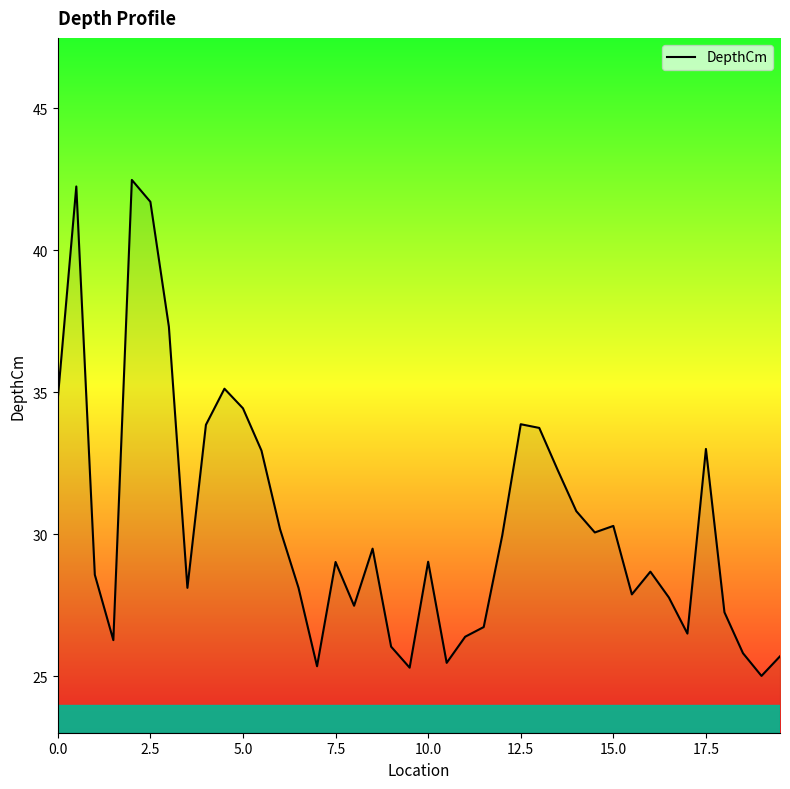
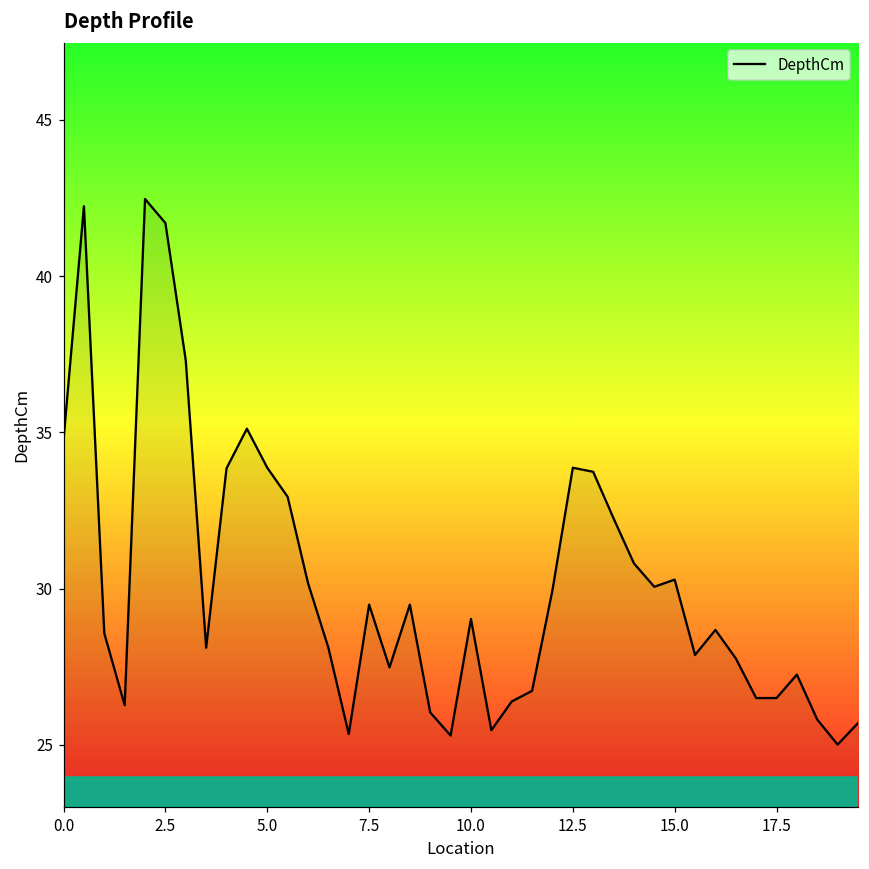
  {
    "0.0": 34.8,
    "2.5": 41.7,
-   "5.0": 34.4,
-   "7.5": 29.0,
+   "5.0": 33.9,
+   "7.5": 29.5,
    "10.0": 29.0,
    "12.5": 33.9,
    "15.0": 30.3,
-   "17.5": 33.0
+   "17.5": 26.5
  }
